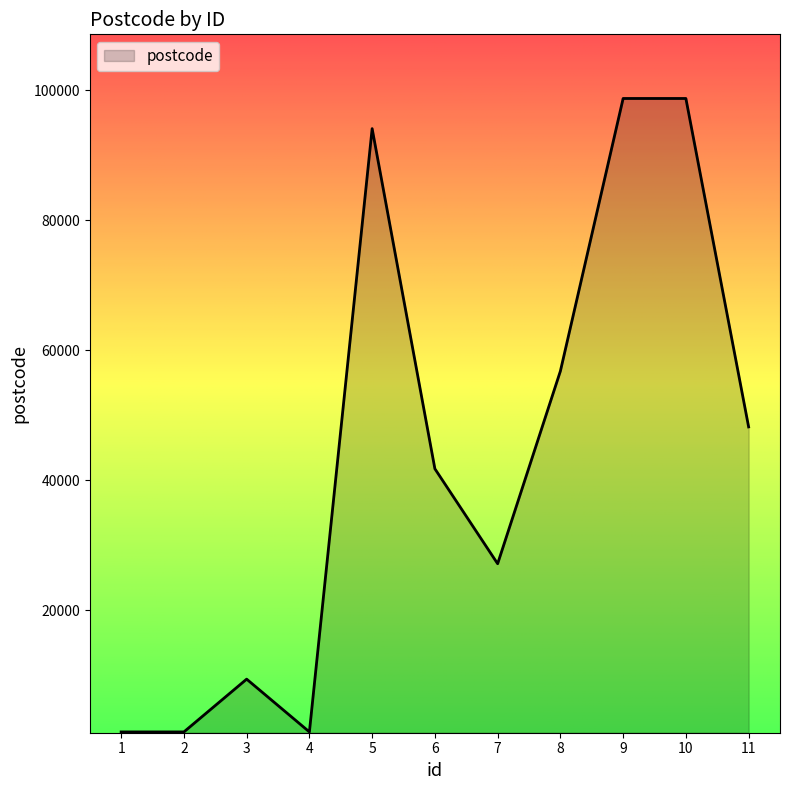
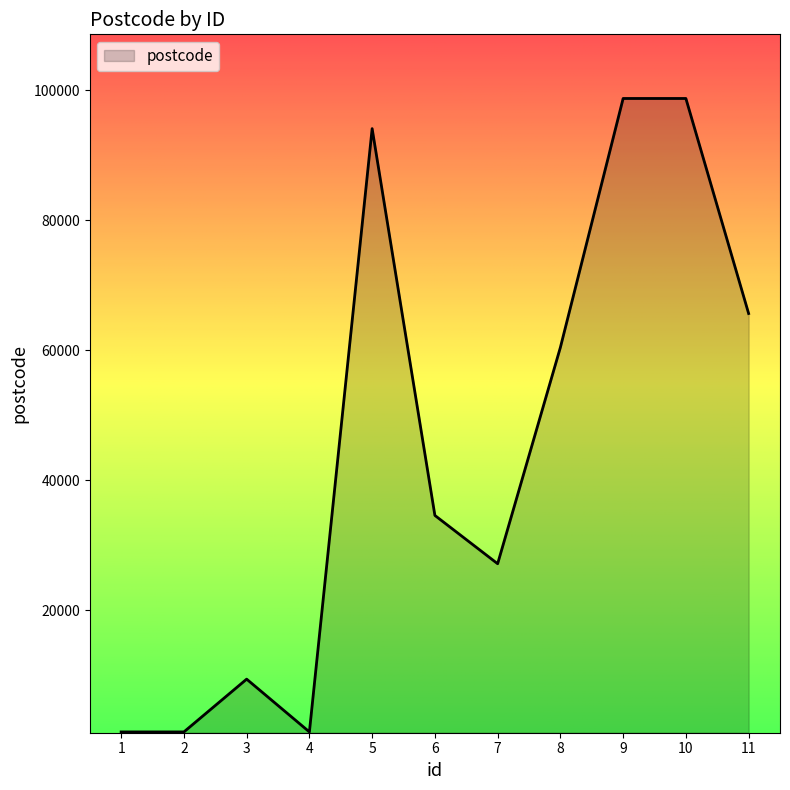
  {
    "1": 1000,
    "2": 1000,
    "3": 9000,
    "4": 1000,
    "5": 94000,
-   "6": 42000,
+   "6": 35000,
    "7": 27000,
-   "8": 57000,
+   "8": 60000,
    "9": 99000,
    "10": 99000,
-   "11": 48000
+   "11": 66000
  }
